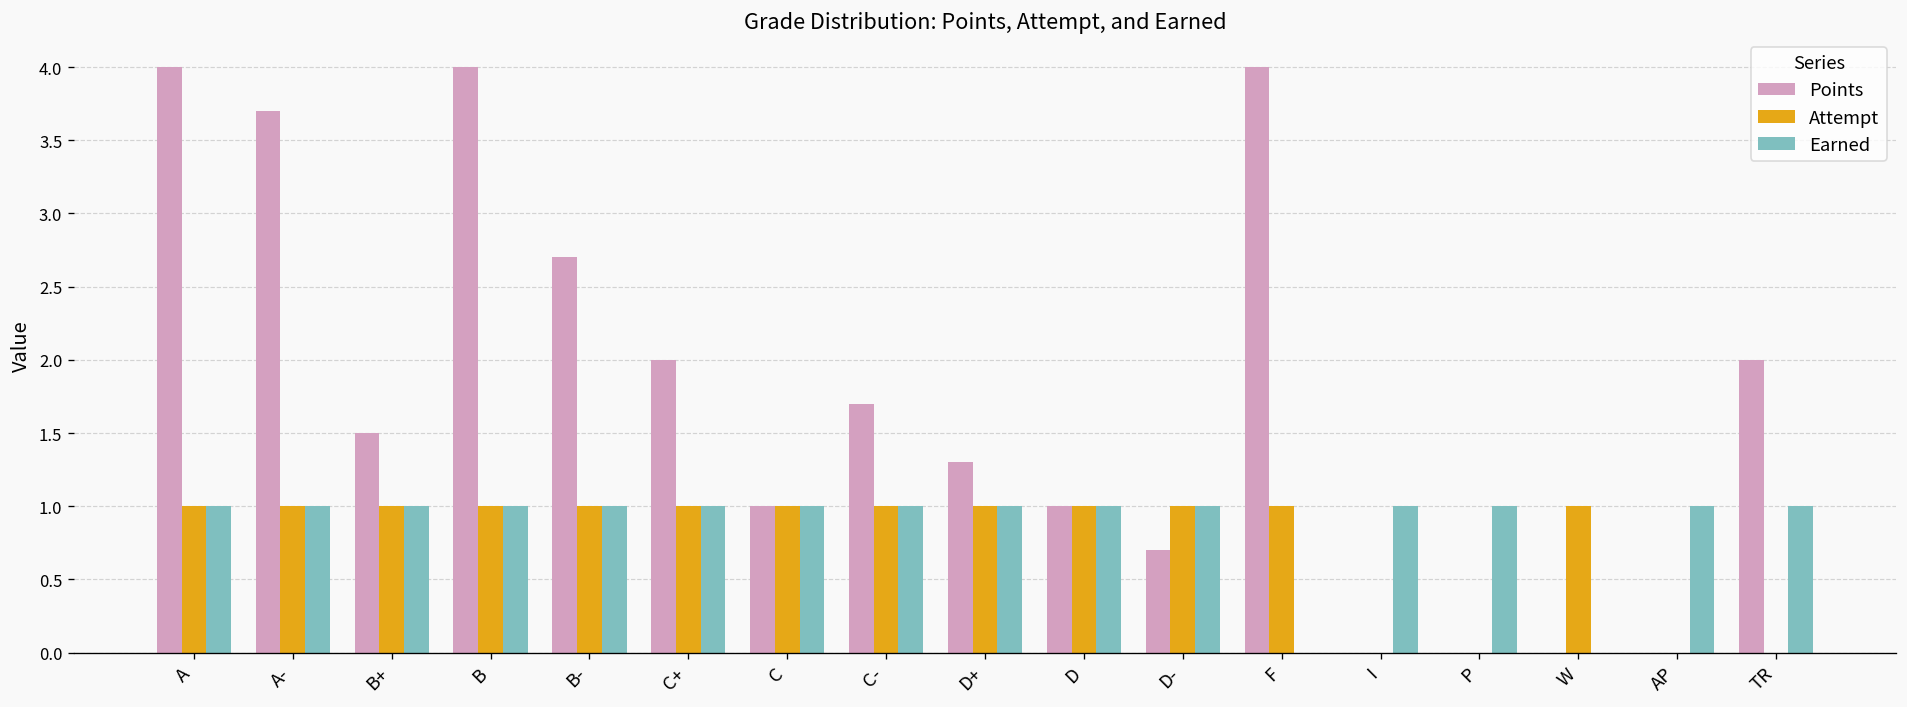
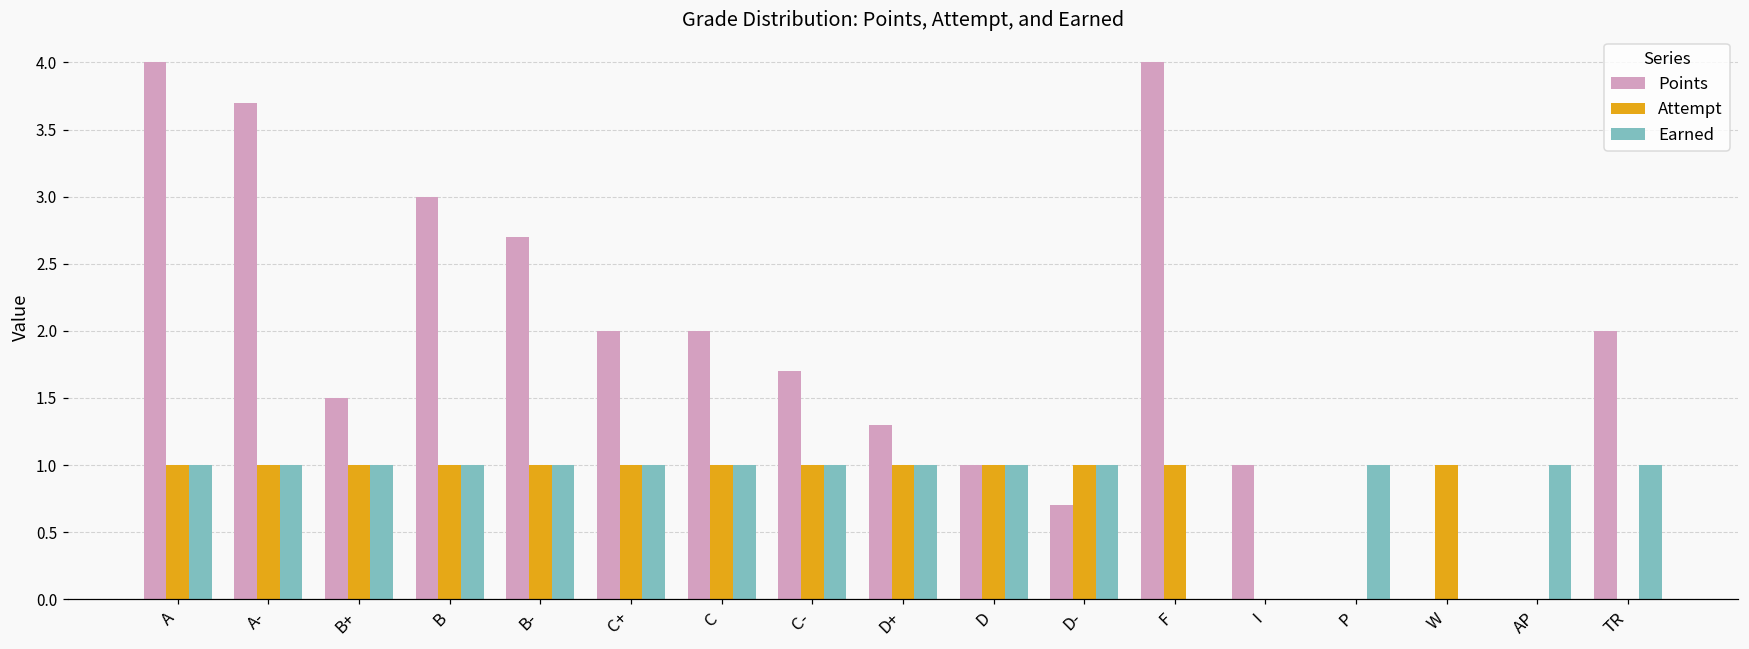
  {
    "Points": {
      "A": 4,
      "A-": 3.70,
      "B+": 1.50,
-     "B": 4,
+     "B": 3,
      "B-": 2.70,
      "C+": 2,
-     "C": 1,
+     "C": 2,
      "C-": 1.70,
      "D+": 1.30,
      "D": 1,
      "D-": 0.70,
      "F": 4,
-     "I": 0,
+     "I": 1,
      "P": 0,
      "W": 0,
      "AP": 0,
      "TR": 2
    },
    "Attempt": {
      "A": 1,
      "A-": 1,
      "B+": 1,
      "B": 1,
      "B-": 1,
      "C+": 1,
      "C": 1,
      "C-": 1,
      "D+": 1,
      "D": 1,
      "D-": 1,
      "F": 1,
      "I": 0,
      "P": 0,
      "W": 1,
      "AP": 0,
      "TR": 0
    },
    "Earned": {
      "A": 1,
      "A-": 1,
      "B+": 1,
      "B": 1,
      "B-": 1,
      "C+": 1,
      "C": 1,
      "C-": 1,
      "D+": 1,
      "D": 1,
      "D-": 1,
      "F": 0,
-     "I": 1,
+     "I": 0,
      "P": 1,
      "W": 0,
      "AP": 1,
      "TR": 1
    }
  }
